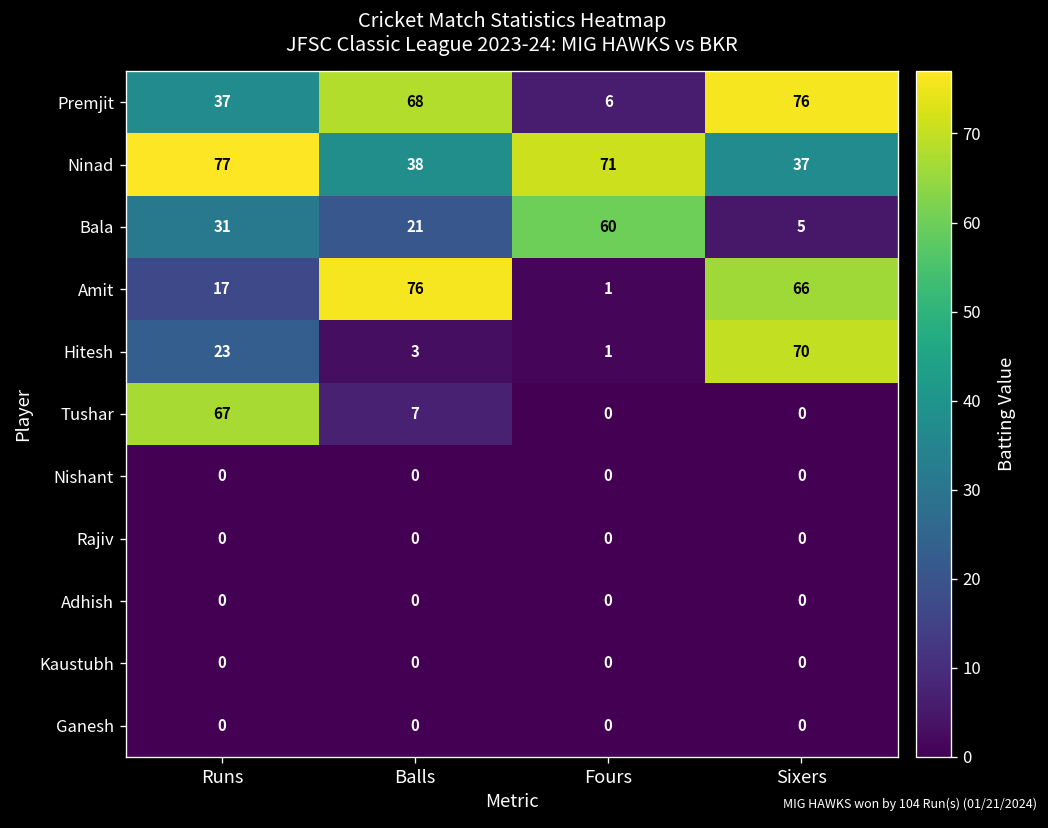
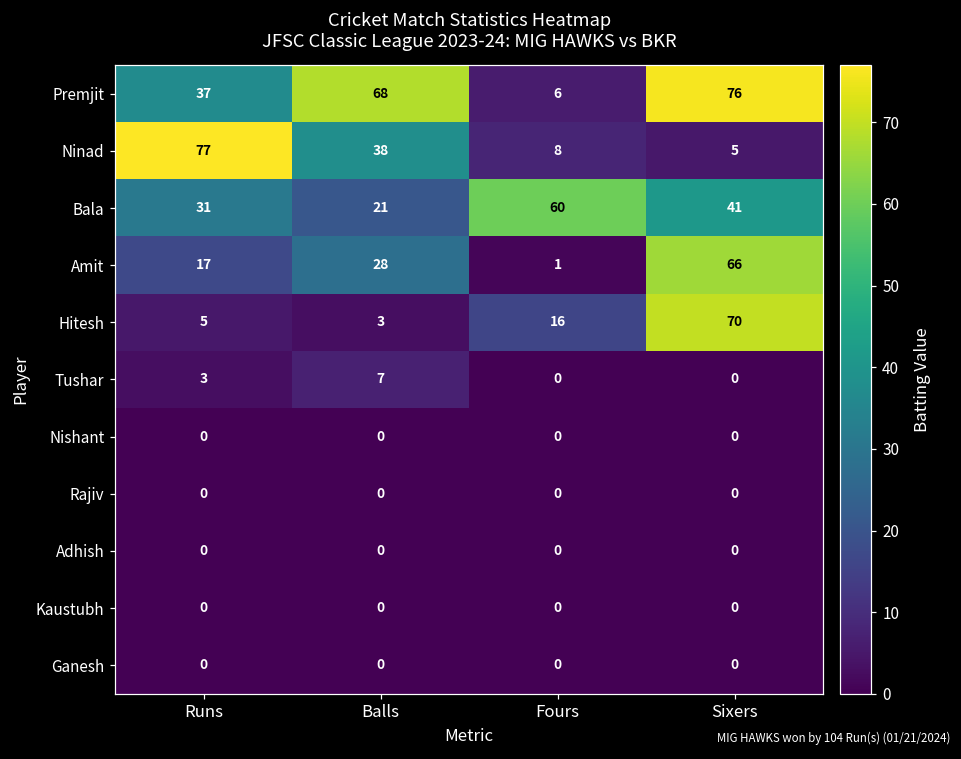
  {
    "Premjit": {
      "Runs": 37,
      "Balls": 68,
      "Fours": 6,
      "Sixers": 76
    },
    "Ninad": {
      "Runs": 77,
      "Balls": 38,
-     "Fours": 71,
-     "Sixers": 37
+     "Fours": 8,
+     "Sixers": 5
    },
    "Bala": {
      "Runs": 31,
      "Balls": 21,
      "Fours": 60,
-     "Sixers": 5
+     "Sixers": 41
    },
    "Amit": {
      "Runs": 17,
-     "Balls": 76,
+     "Balls": 28,
      "Fours": 1,
      "Sixers": 66
    },
    "Hitesh": {
-     "Runs": 23,
+     "Runs": 5,
      "Balls": 3,
-     "Fours": 1,
+     "Fours": 16,
      "Sixers": 70
    },
    "Tushar": {
-     "Runs": 67,
+     "Runs": 3,
      "Balls": 7,
      "Fours": 0,
      "Sixers": 0
    },
    "Nishant": {
      "Runs": 0,
      "Balls": 0,
      "Fours": 0,
      "Sixers": 0
    },
    "Rajiv": {
      "Runs": 0,
      "Balls": 0,
      "Fours": 0,
      "Sixers": 0
    },
    "Adhish": {
      "Runs": 0,
      "Balls": 0,
      "Fours": 0,
      "Sixers": 0
    },
    "Kaustubh": {
      "Runs": 0,
      "Balls": 0,
      "Fours": 0,
      "Sixers": 0
    },
    "Ganesh": {
      "Runs": 0,
      "Balls": 0,
      "Fours": 0,
      "Sixers": 0
    }
  }
